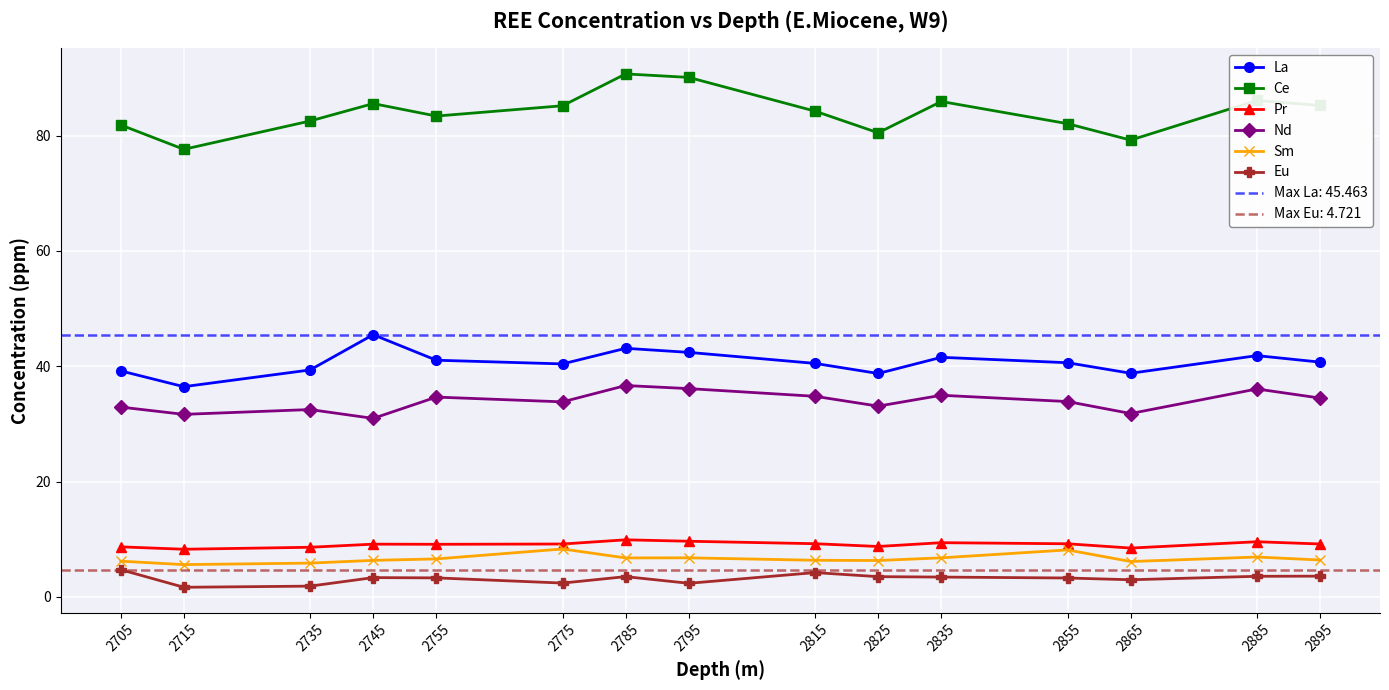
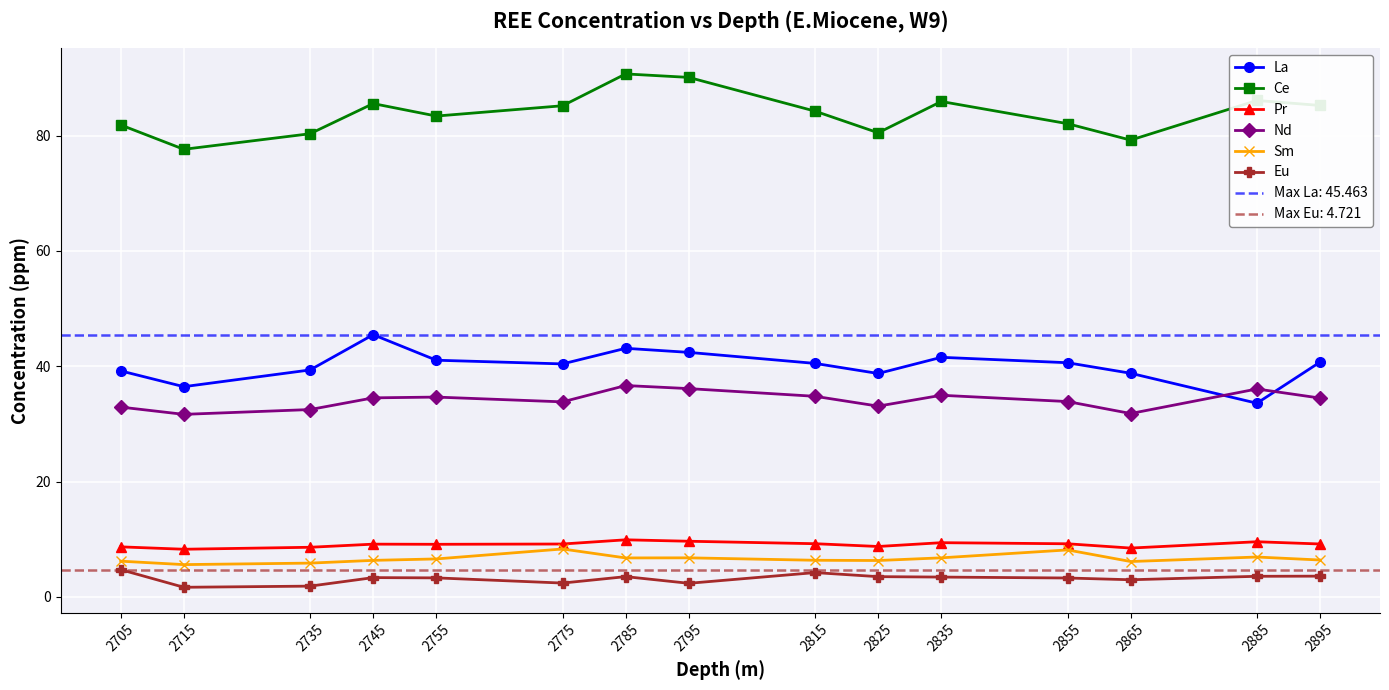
  {
    "La": {
      "2705": 39,
      "2715": 36,
      "2735": 39,
      "2745": 45,
      "2755": 41,
      "2775": 40,
      "2785": 43,
      "2795": 42,
      "2815": 40,
      "2825": 39,
      "2835": 42,
      "2855": 41,
      "2865": 39,
-     "2885": 42,
+     "2885": 34,
      "2895": 41
    },
    "Ce": {
      "2705": 82,
      "2715": 78,
-     "2735": 83,
+     "2735": 80,
      "2745": 86,
      "2755": 83,
      "2775": 85,
      "2785": 91,
      "2795": 90,
      "2815": 84,
      "2825": 80,
      "2835": 86,
      "2855": 82,
      "2865": 79
    },
    "Pr": {
      "2705": 9,
      "2715": 8,
      "2735": 9,
      "2745": 9,
      "2755": 9,
      "2775": 9,
      "2785": 10,
      "2795": 10,
      "2815": 9,
      "2825": 9,
      "2835": 9,
      "2855": 9,
      "2865": 8,
      "2885": 10,
      "2895": 9
    },
    "Nd": {
      "2705": 33,
      "2715": 32,
      "2735": 32,
-     "2745": 31,
+     "2745": 35,
      "2755": 35,
      "2775": 34,
      "2785": 37,
      "2795": 36,
      "2815": 35,
      "2825": 33,
      "2835": 35,
      "2855": 34,
      "2865": 32,
      "2885": 36,
      "2895": 34
    },
    "Sm": {
      "2705": 6,
      "2715": 6,
      "2735": 6,
      "2745": 6,
      "2755": 7,
      "2775": 8,
      "2785": 7,
      "2795": 7,
      "2815": 6,
      "2825": 6,
      "2835": 7,
      "2855": 8,
      "2865": 6,
      "2885": 7,
      "2895": 6
    },
    "Eu": {
      "2705": 5,
      "2715": 2,
      "2735": 2,
      "2745": 3,
      "2755": 3,
      "2775": 2,
      "2785": 4,
      "2795": 2,
      "2815": 4,
      "2825": 4,
      "2835": 3,
      "2855": 3,
      "2865": 3,
      "2885": 4,
      "2895": 4
    }
  }
